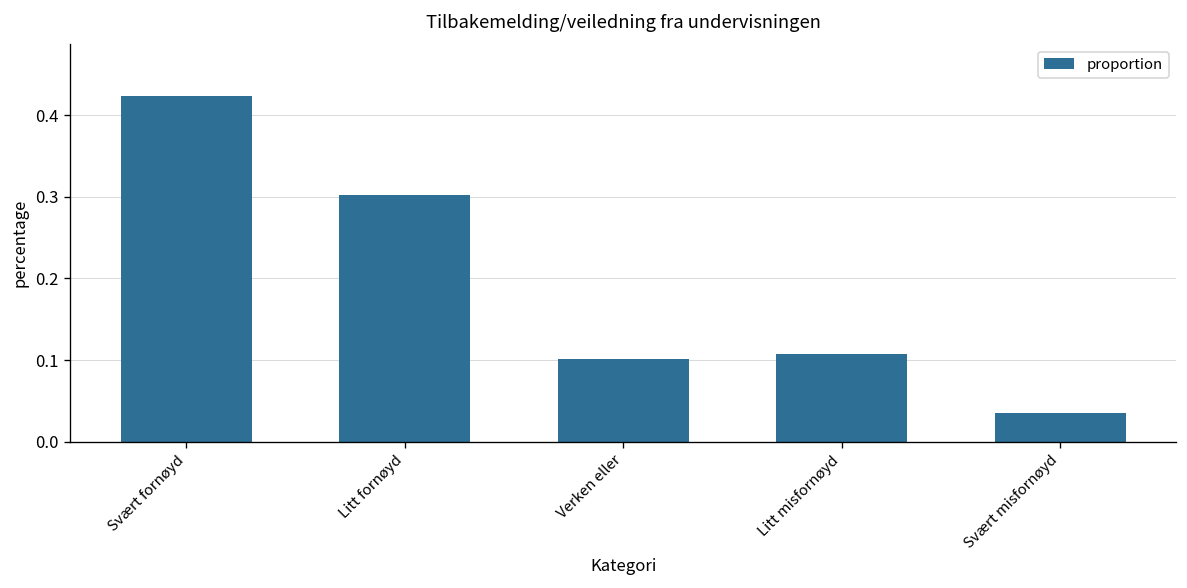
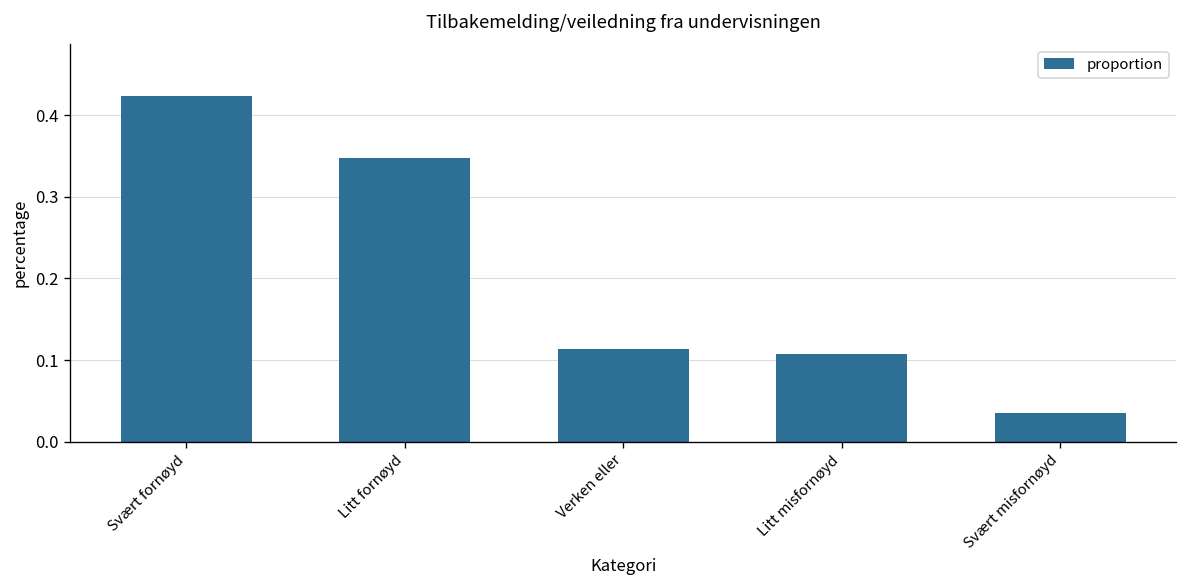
  {
    "Svært fornøyd": 0.42,
-   "Litt fornøyd": 0.30,
-   "Verken eller": 0.10,
+   "Litt fornøyd": 0.35,
+   "Verken eller": 0.11,
    "Litt misfornøyd": 0.11,
    "Svært misfornøyd": 0.03
  }
